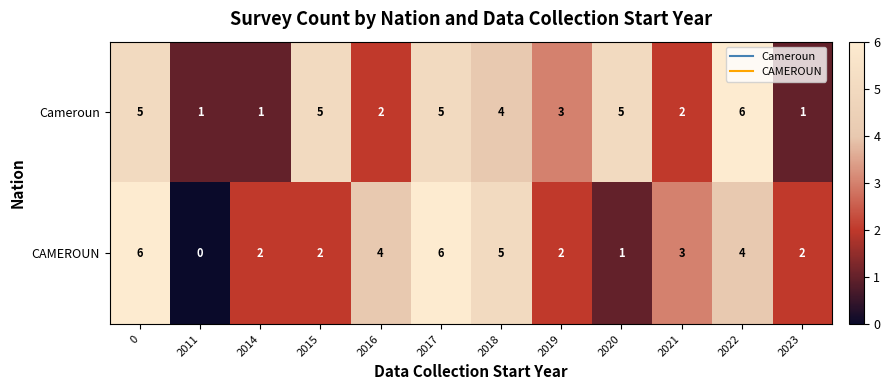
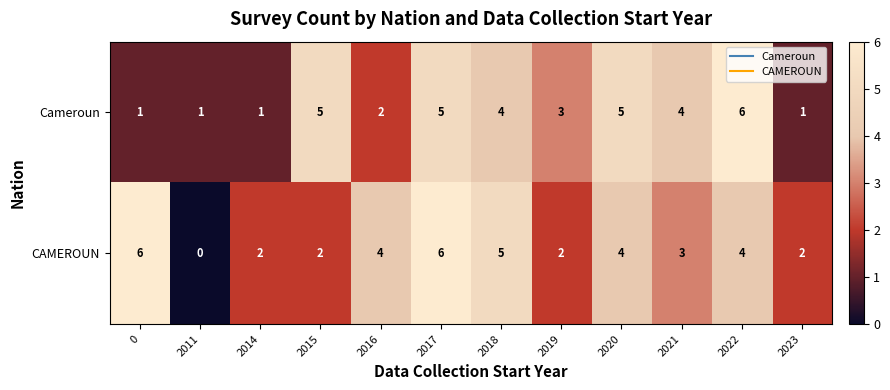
  {
    "Cameroun": {
-     "0": 5,
+     "0": 1,
      "2011": 1,
      "2014": 1,
      "2015": 5,
      "2016": 2,
      "2017": 5,
      "2018": 4,
      "2019": 3,
      "2020": 5,
-     "2021": 2,
+     "2021": 4,
      "2022": 6,
      "2023": 1
    },
    "CAMEROUN": {
      "0": 6,
      "2011": 0,
      "2014": 2,
      "2015": 2,
      "2016": 4,
      "2017": 6,
      "2018": 5,
      "2019": 2,
-     "2020": 1,
+     "2020": 4,
      "2021": 3,
      "2022": 4,
      "2023": 2
    }
  }
